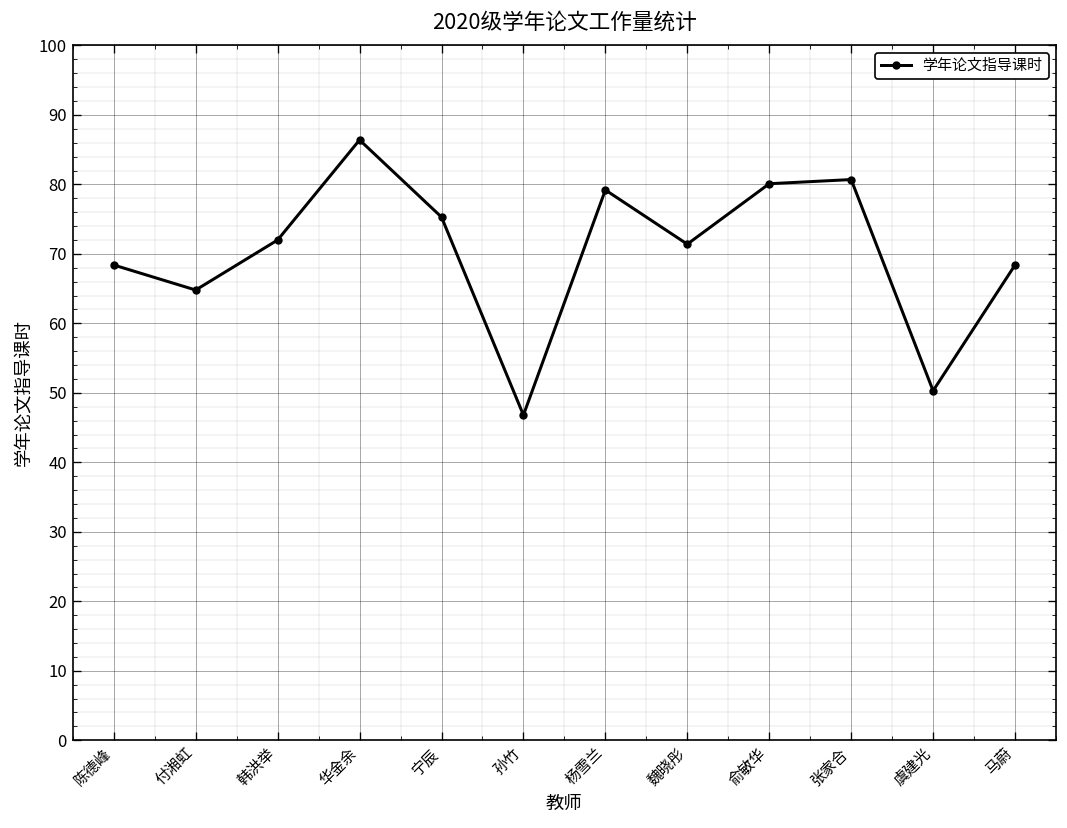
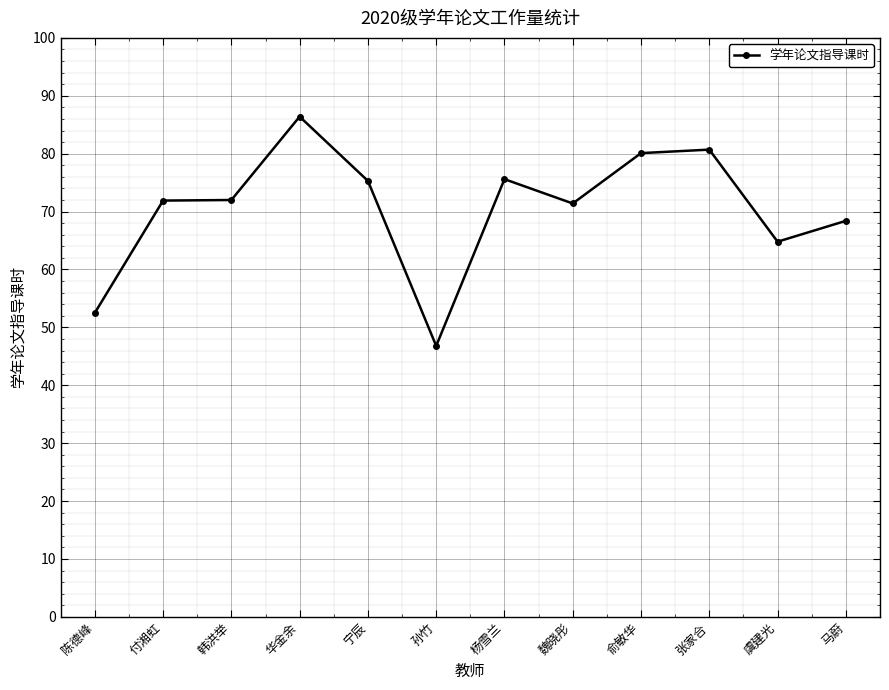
  {
-   "陈德峰": 68,
-   "付湘虹": 65,
+   "陈德峰": 53,
+   "付湘虹": 72,
    "韩洪举": 72,
    "华金余": 86,
    "宁辰": 75,
    "孙竹": 47,
-   "杨雪兰": 79,
+   "杨雪兰": 76,
    "魏晓彤": 71,
    "俞敏华": 80,
    "张家合": 81,
-   "虞建光": 50,
+   "虞建光": 65,
    "马蔚": 68
  }
